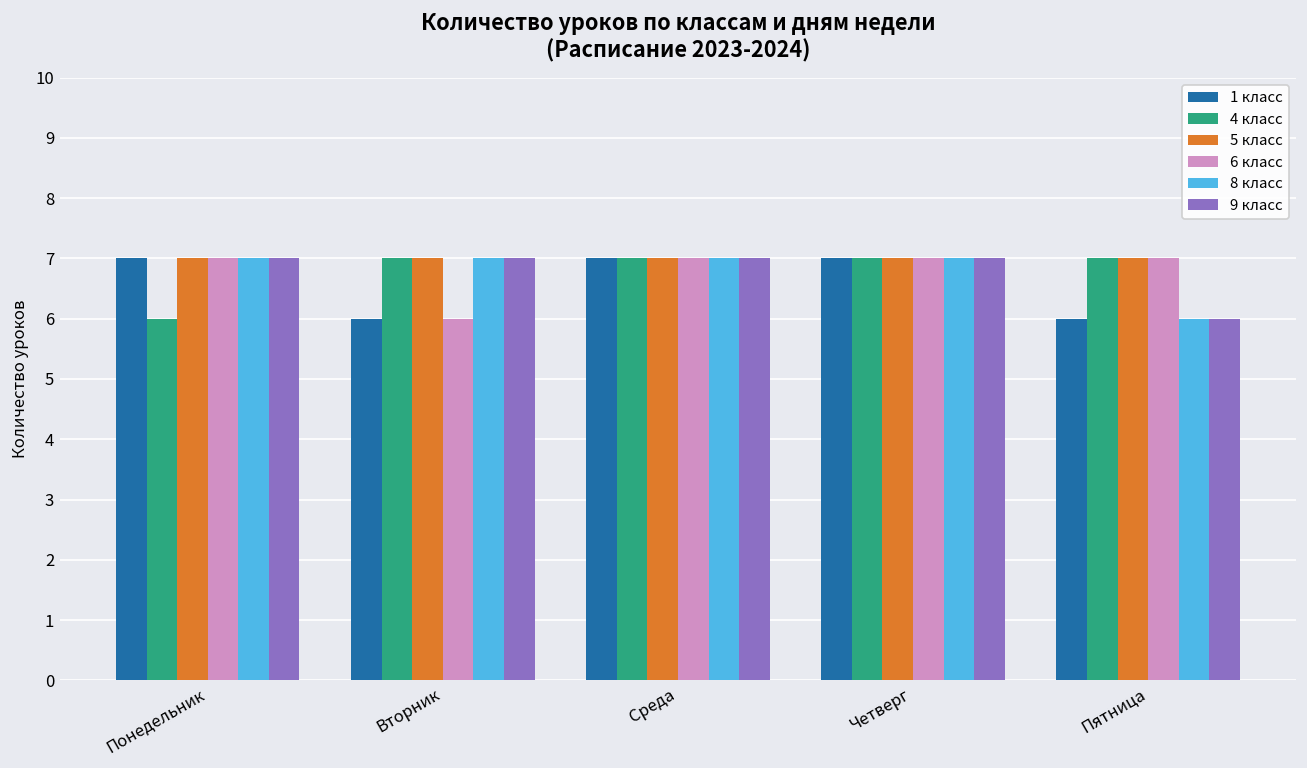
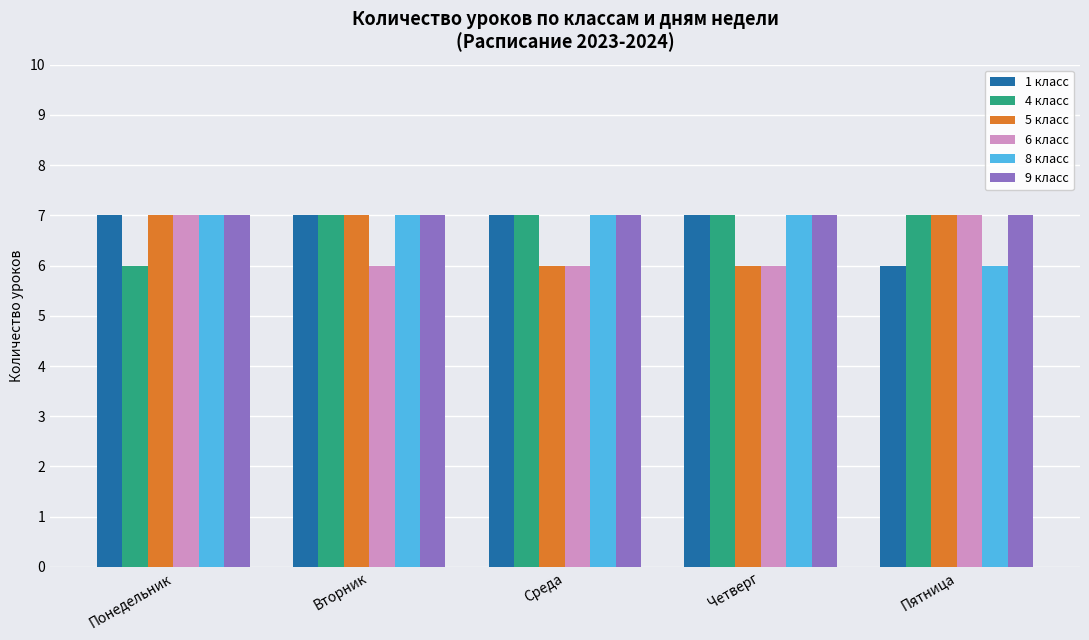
  {
    "1 класс": {
      "Понедельник": 7,
-     "Вторник": 6,
+     "Вторник": 7,
      "Среда": 7,
      "Четверг": 7,
      "Пятница": 6
    },
    "4 класс": {
      "Понедельник": 6,
      "Вторник": 7,
      "Среда": 7,
      "Четверг": 7,
      "Пятница": 7
    },
    "5 класс": {
      "Понедельник": 7,
      "Вторник": 7,
-     "Среда": 7,
-     "Четверг": 7,
+     "Среда": 6,
+     "Четверг": 6,
      "Пятница": 7
    },
    "6 класс": {
      "Понедельник": 7,
      "Вторник": 6,
-     "Среда": 7,
-     "Четверг": 7,
+     "Среда": 6,
+     "Четверг": 6,
      "Пятница": 7
    },
    "8 класс": {
      "Понедельник": 7,
      "Вторник": 7,
      "Среда": 7,
      "Четверг": 7,
      "Пятница": 6
    },
    "9 класс": {
      "Понедельник": 7,
      "Вторник": 7,
      "Среда": 7,
      "Четверг": 7,
-     "Пятница": 6
+     "Пятница": 7
    }
  }
